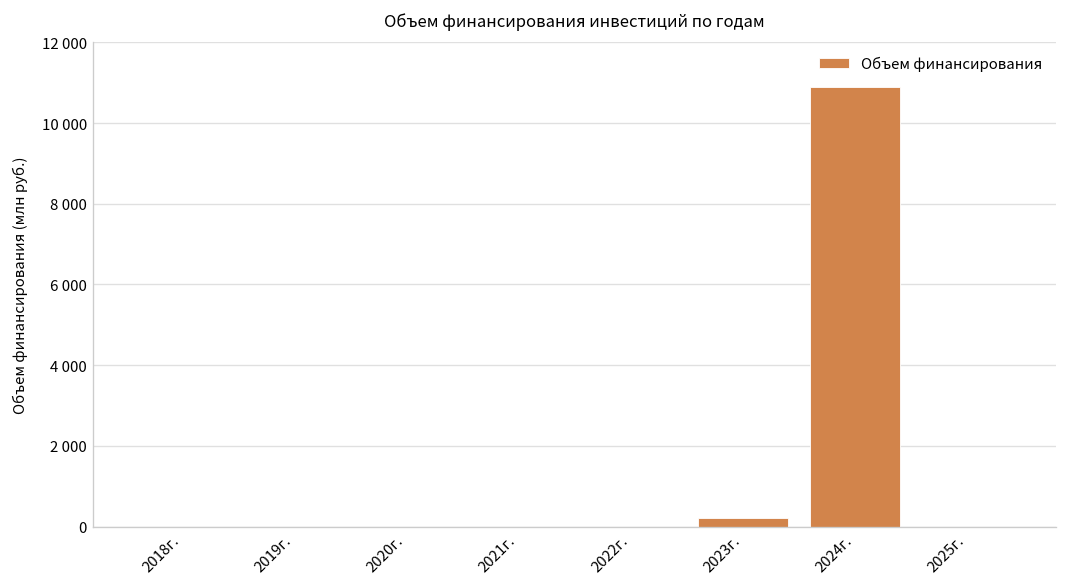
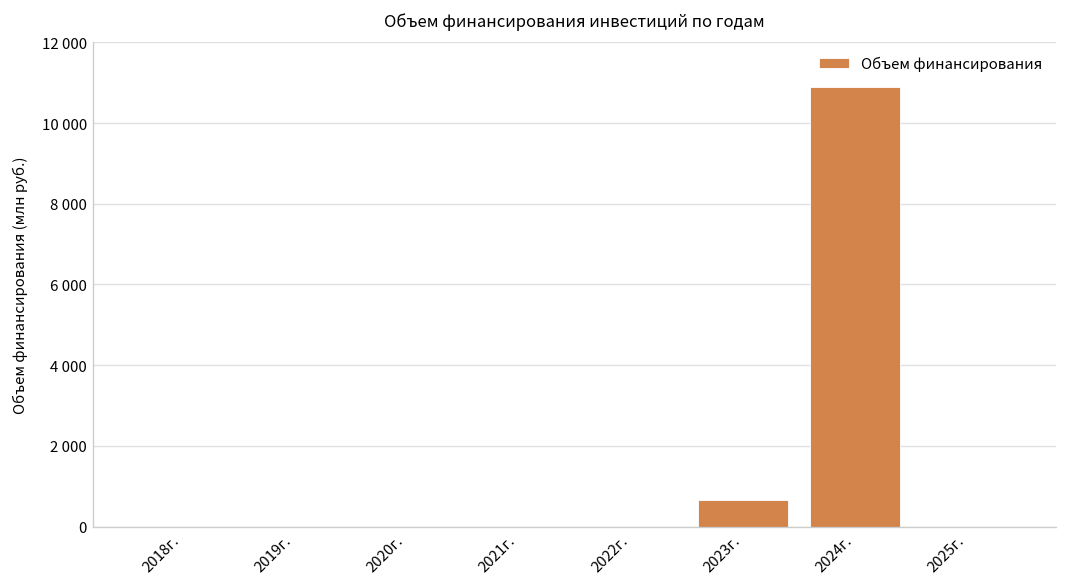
  {
    "2018г.": 0,
    "2019г.": 0,
    "2020г.": 0,
    "2021г.": 0,
    "2022г.": 0,
-   "2023г.": 200,
+   "2023г.": 700,
    "2024г.": 10900,
    "2025г.": 0
  }
